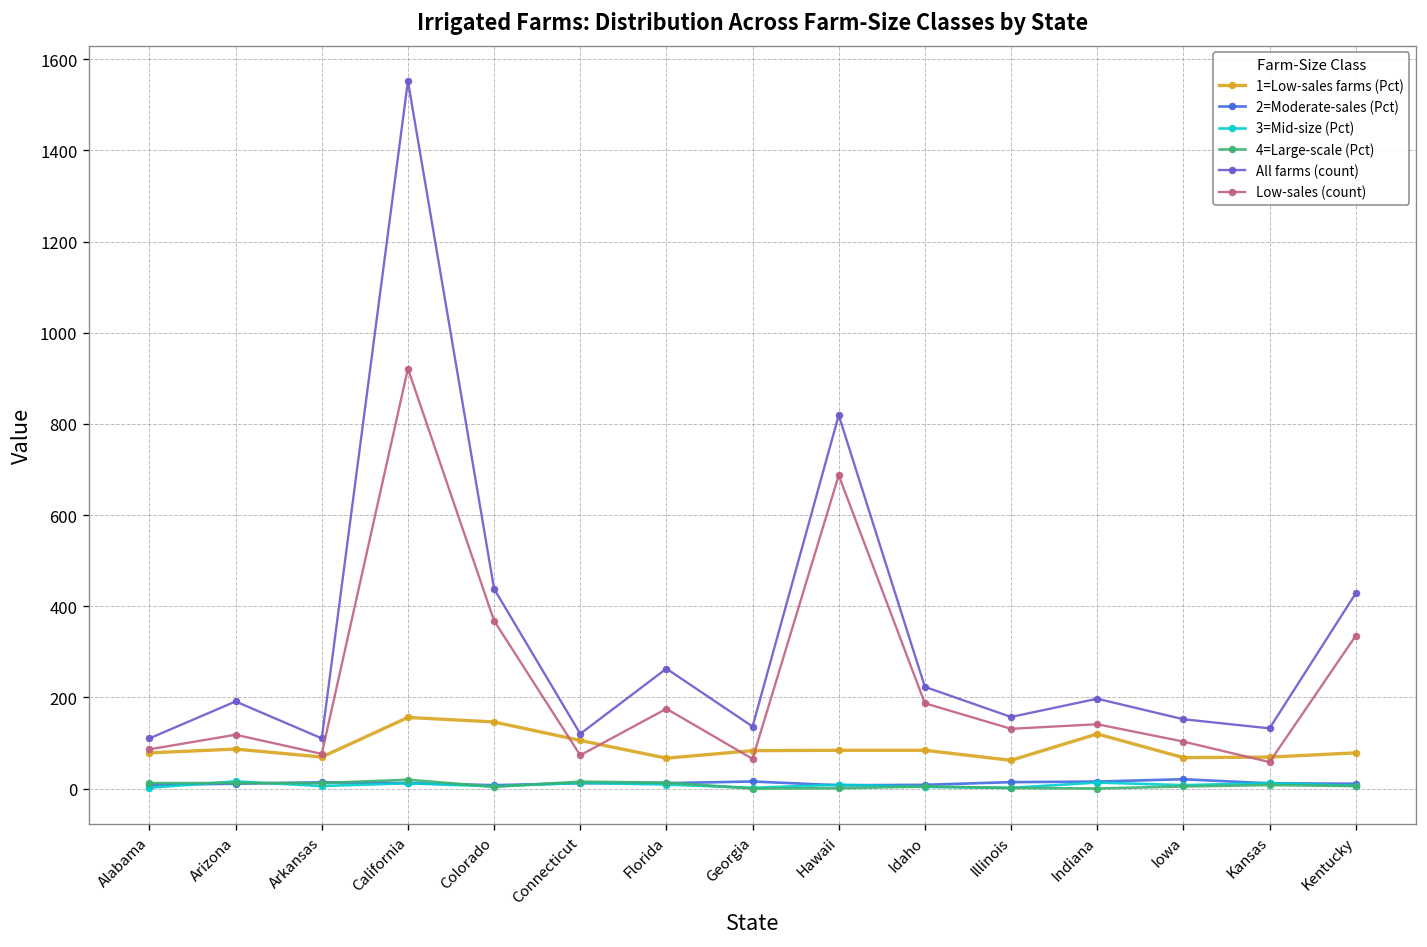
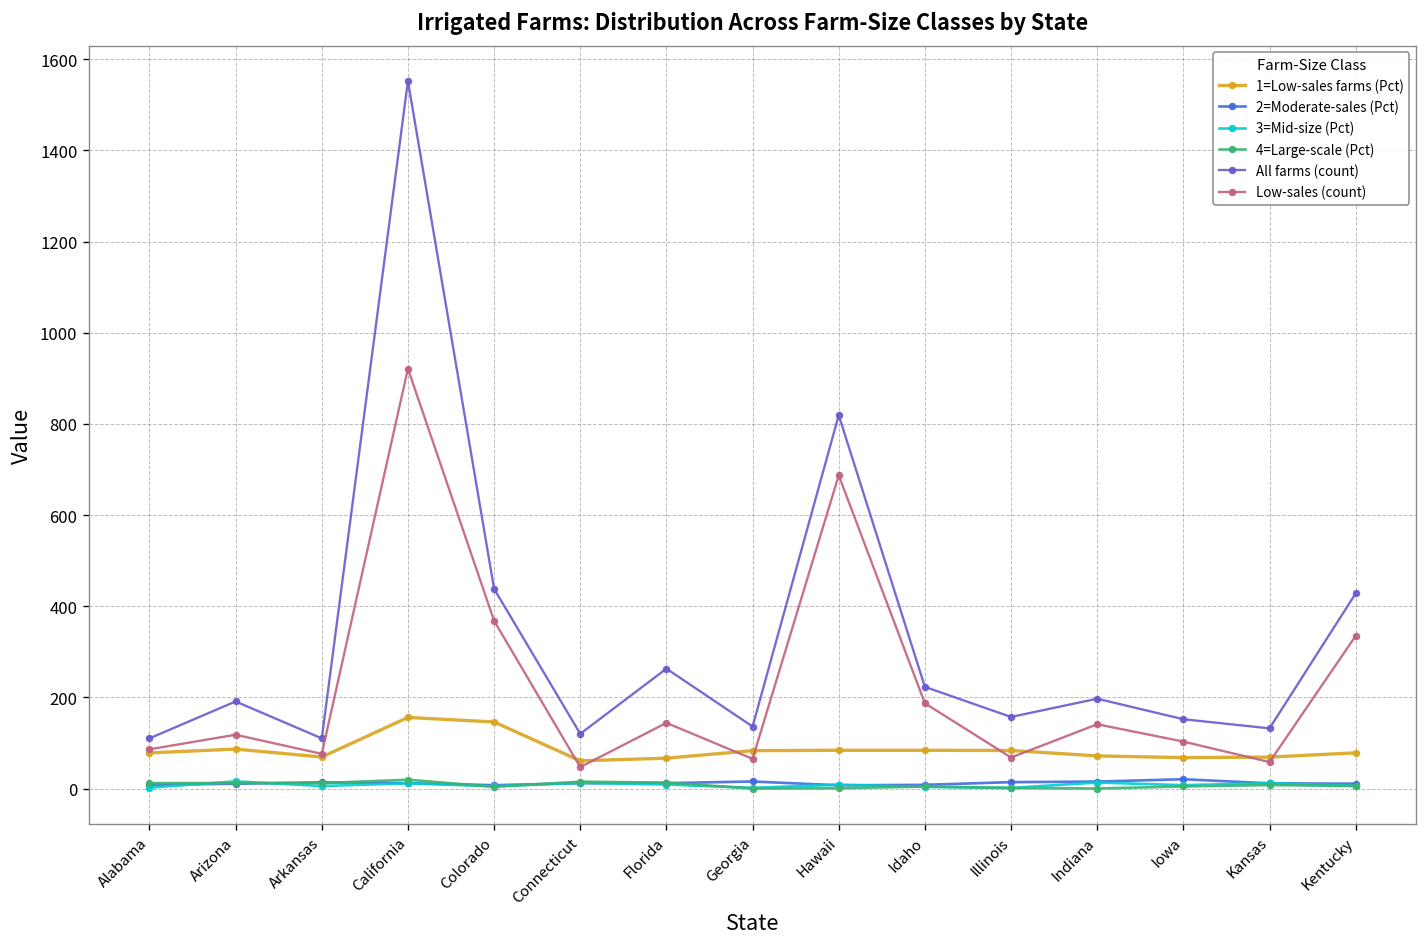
  {
    "1=Low-sales farms (Pct)": {
      "Alabama": 80,
      "Arizona": 90,
      "Arkansas": 70,
      "California": 160,
      "Colorado": 150,
-     "Connecticut": 110,
+     "Connecticut": 60,
      "Florida": 70,
      "Georgia": 80,
      "Hawaii": 80,
      "Idaho": 80,
-     "Illinois": 60,
-     "Indiana": 120,
+     "Illinois": 80,
+     "Indiana": 70,
      "Iowa": 70,
      "Kansas": 70,
      "Kentucky": 80
    },
    "4=Large-scale (Pct)": {
      "California": 20,
      "Indiana": 0
    },
    "Low-sales (count)": {
      "Alabama": 90,
      "Arizona": 120,
      "Arkansas": 80,
      "California": 920,
      "Colorado": 370,
-     "Connecticut": 70,
-     "Florida": 180,
+     "Connecticut": 50,
+     "Florida": 140,
      "Georgia": 70,
      "Hawaii": 690,
      "Idaho": 190,
-     "Illinois": 130,
+     "Illinois": 70,
      "Indiana": 140,
      "Iowa": 100,
      "Kansas": 60,
      "Kentucky": 340
    }
  }
